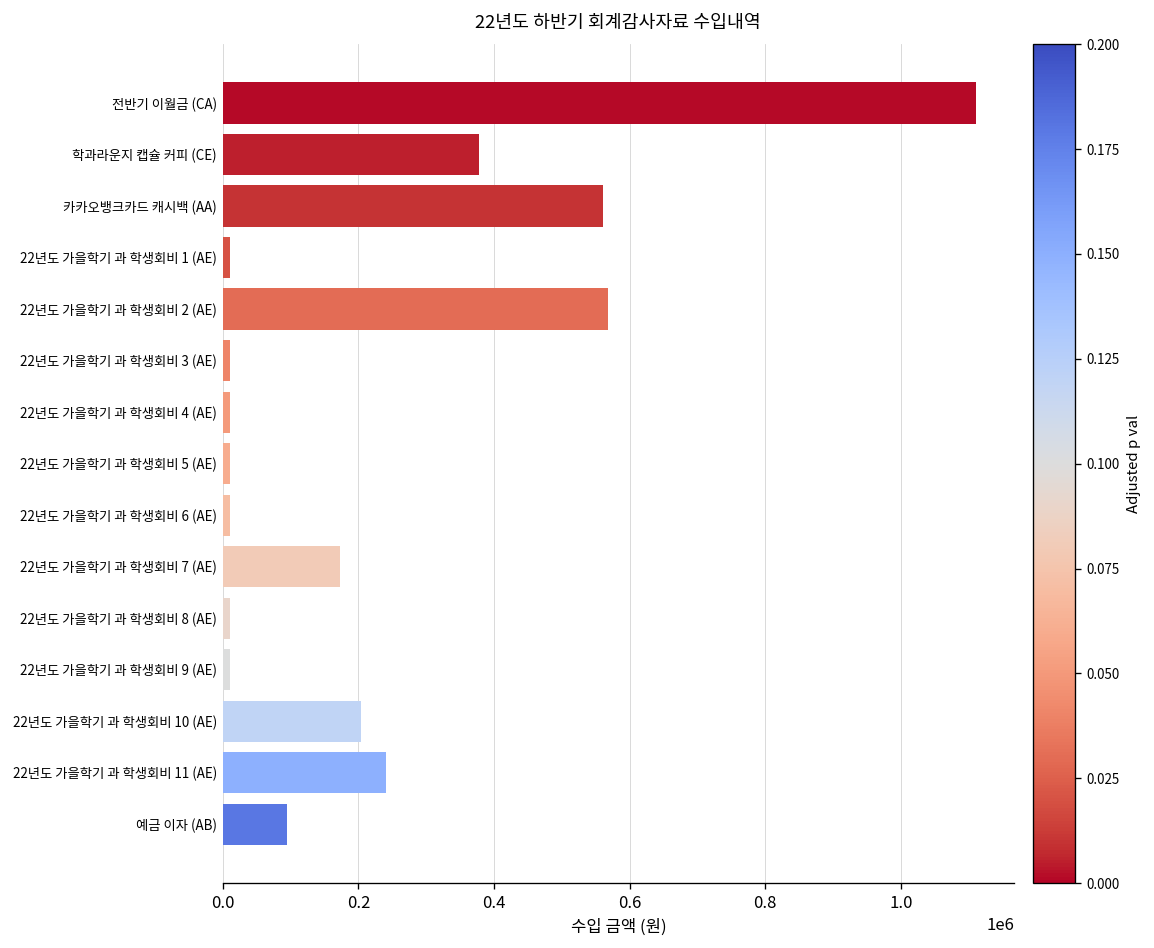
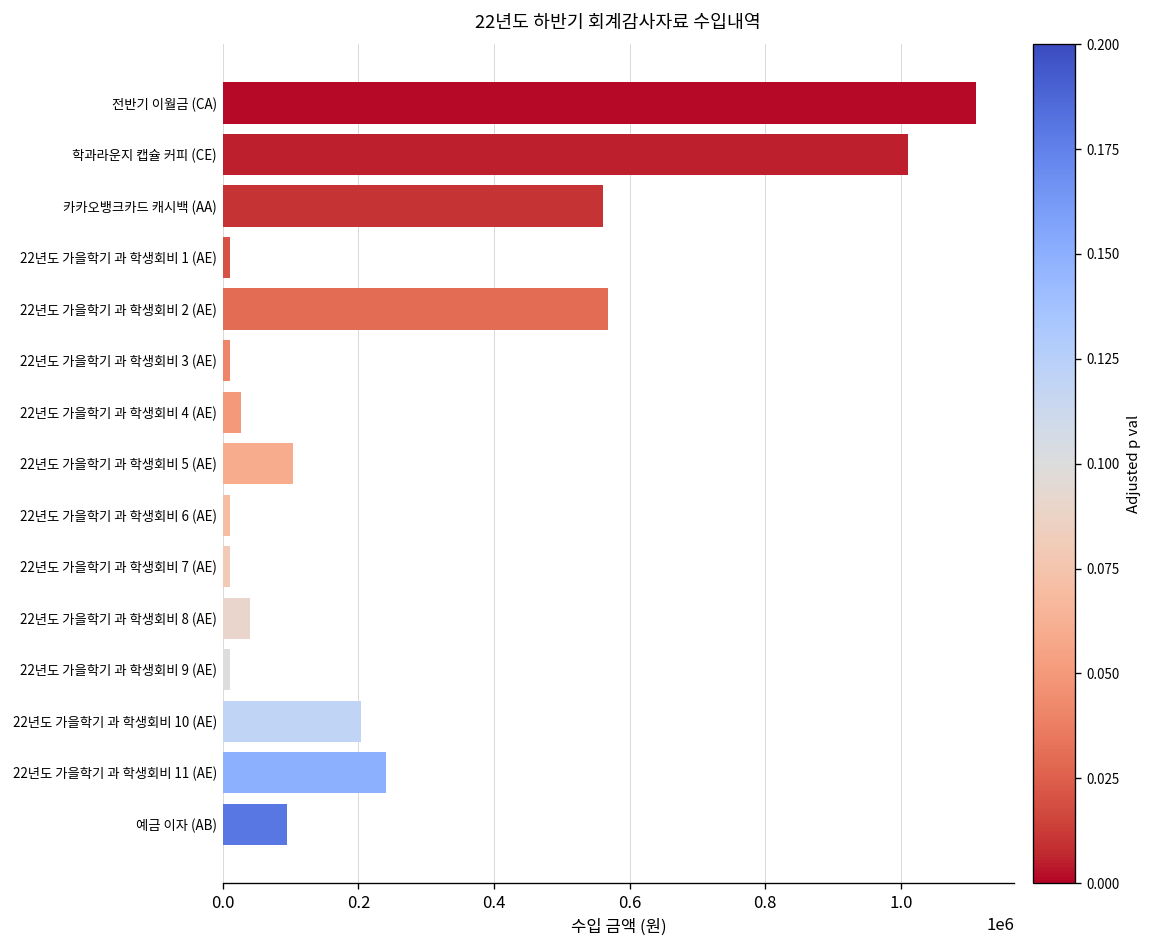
  {
    "전반기 이월금 (CA)": 1110000,
-   "학과라운지 캡슐 커피 (CE)": 380000,
+   "학과라운지 캡슐 커피 (CE)": 1010000,
    "카카오뱅크카드 캐시백 (AA)": 560000,
    "22년도 가을학기 과 학생회비 1 (AE)": 10000,
    "22년도 가을학기 과 학생회비 2 (AE)": 570000,
    "22년도 가을학기 과 학생회비 3 (AE)": 10000,
-   "22년도 가을학기 과 학생회비 4 (AE)": 10000,
-   "22년도 가을학기 과 학생회비 5 (AE)": 10000,
+   "22년도 가을학기 과 학생회비 4 (AE)": 30000,
+   "22년도 가을학기 과 학생회비 5 (AE)": 100000,
    "22년도 가을학기 과 학생회비 6 (AE)": 10000,
-   "22년도 가을학기 과 학생회비 7 (AE)": 170000,
-   "22년도 가을학기 과 학생회비 8 (AE)": 10000,
+   "22년도 가을학기 과 학생회비 7 (AE)": 10000,
+   "22년도 가을학기 과 학생회비 8 (AE)": 40000,
    "22년도 가을학기 과 학생회비 9 (AE)": 10000,
    "22년도 가을학기 과 학생회비 10 (AE)": 200000,
    "22년도 가을학기 과 학생회비 11 (AE)": 240000,
    "예금 이자 (AB)": 100000
  }
